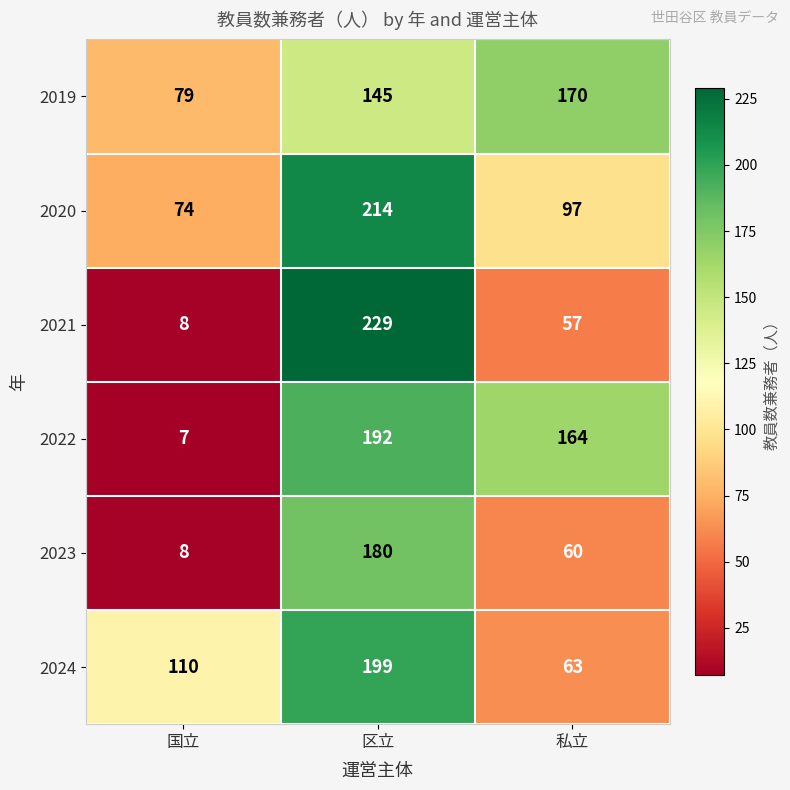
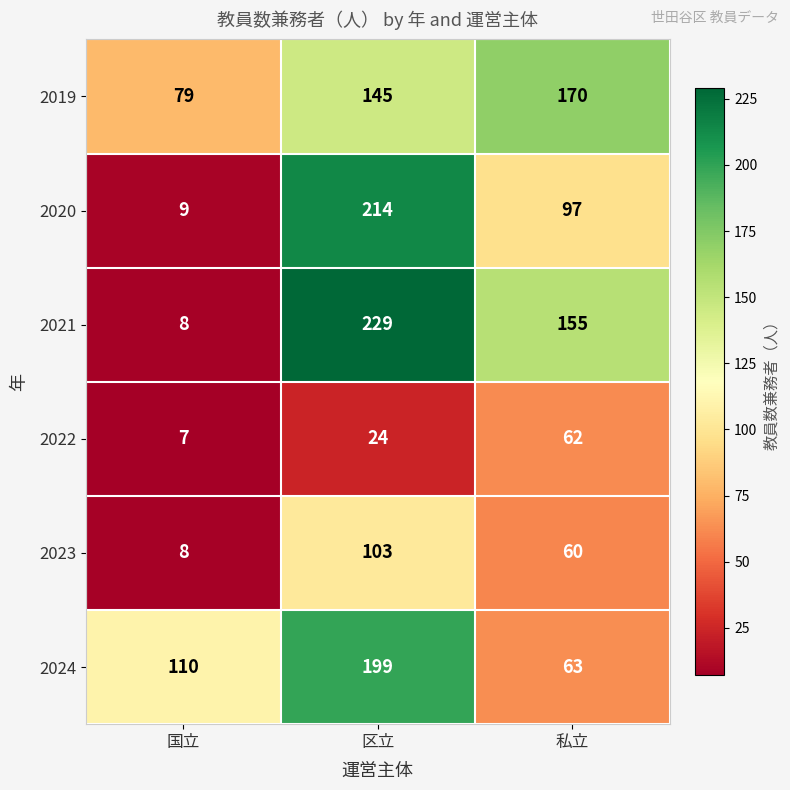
  {
    "2019": {
      "国立": 79,
      "区立": 145,
      "私立": 170
    },
    "2020": {
-     "国立": 74,
+     "国立": 9,
      "区立": 214,
      "私立": 97
    },
    "2021": {
      "国立": 8,
      "区立": 229,
-     "私立": 57
+     "私立": 155
    },
    "2022": {
      "国立": 7,
-     "区立": 192,
-     "私立": 164
+     "区立": 24,
+     "私立": 62
    },
    "2023": {
      "国立": 8,
-     "区立": 180,
+     "区立": 103,
      "私立": 60
    },
    "2024": {
      "国立": 110,
      "区立": 199,
      "私立": 63
    }
  }
